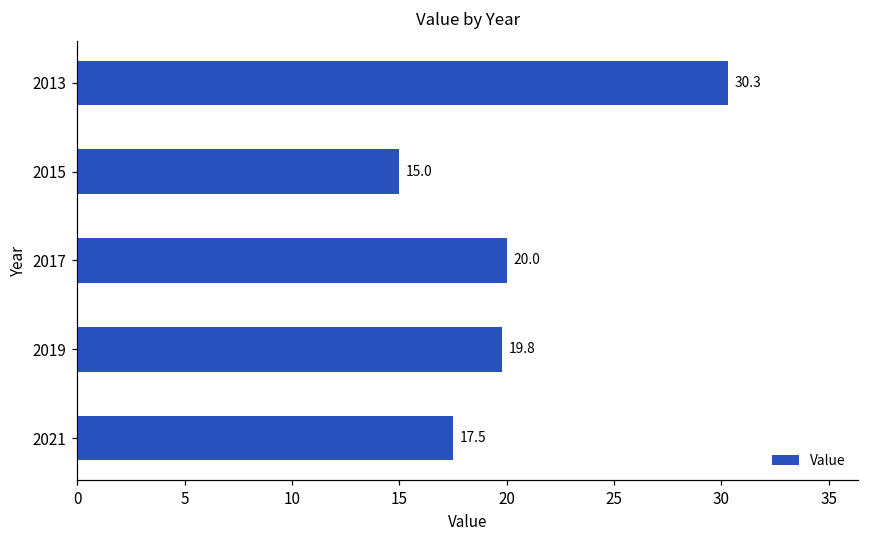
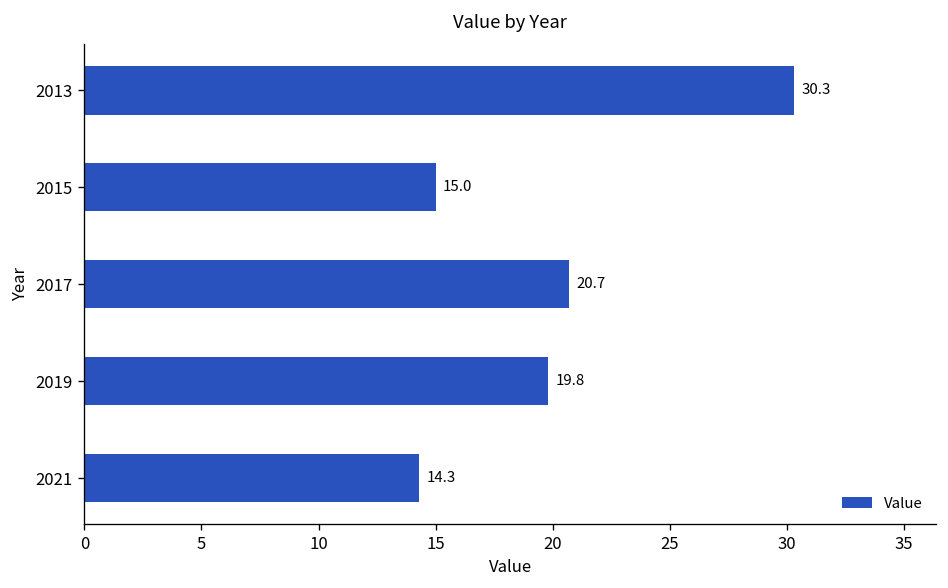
  {
    "2013": 30.3,
    "2015": 15.0,
-   "2017": 20.0,
+   "2017": 20.7,
    "2019": 19.8,
-   "2021": 17.5
+   "2021": 14.3
  }
